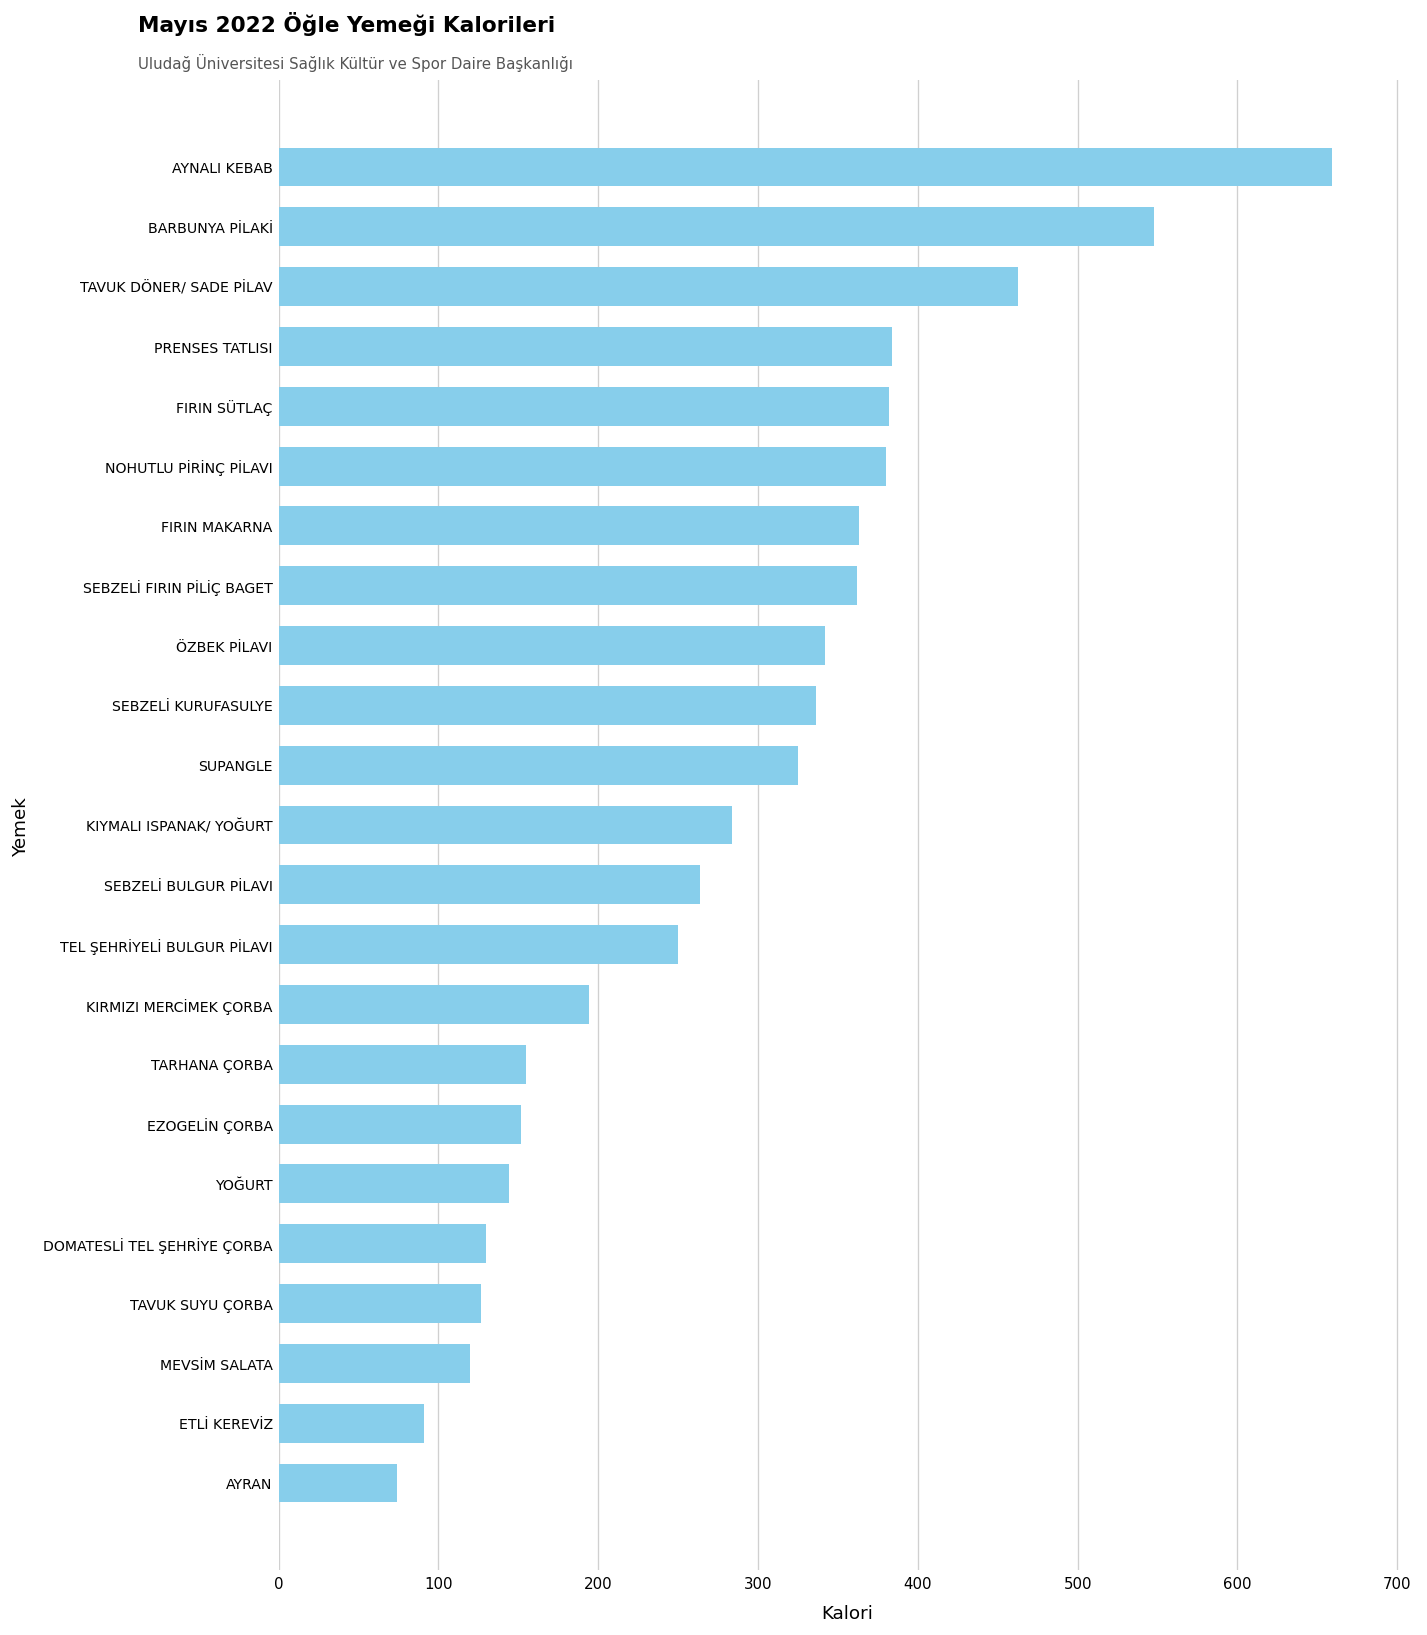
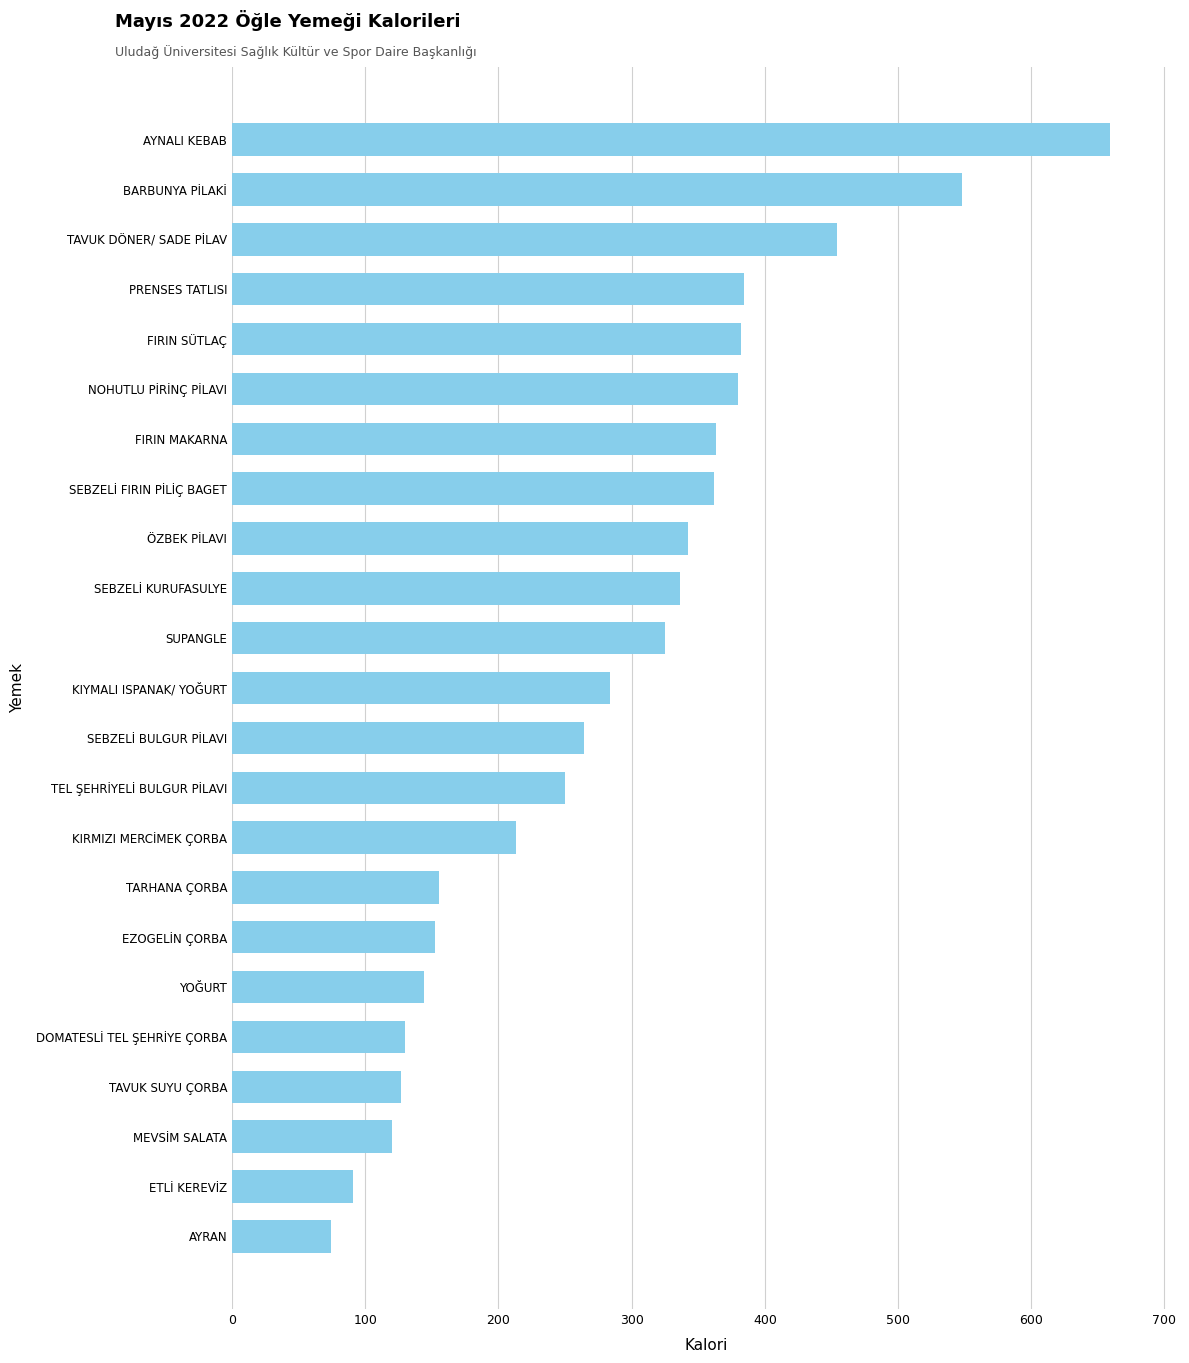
  {
    "AYNALI KEBAB": 659,
    "BARBUNYA PİLAKİ": 548,
-   "TAVUK DÖNER/ SADE PİLAV": 463,
+   "TAVUK DÖNER/ SADE PİLAV": 454,
    "PRENSES TATLISI": 384,
    "FIRIN SÜTLAÇ": 382,
    "NOHUTLU PİRİNÇ PİLAVI": 380,
    "FIRIN MAKARNA": 363,
    "SEBZELİ FIRIN PİLİÇ BAGET": 362,
    "ÖZBEK PİLAVI": 342,
    "SEBZELİ KURUFASULYE": 336,
    "SUPANGLE": 325,
    "KIYMALI ISPANAK/ YOĞURT": 284,
    "SEBZELİ BULGUR PİLAVI": 264,
    "TEL ŞEHRİYELİ BULGUR PİLAVI": 250,
-   "KIRMIZI MERCİMEK ÇORBA": 194,
+   "KIRMIZI MERCİMEK ÇORBA": 213,
    "TARHANA ÇORBA": 155,
    "EZOGELİN ÇORBA": 152,
    "YOĞURT": 144,
    "DOMATESLİ TEL ŞEHRİYE ÇORBA": 130,
    "TAVUK SUYU ÇORBA": 127,
    "MEVSİM SALATA": 120,
    "ETLİ KEREVİZ": 91,
    "AYRAN": 74
  }
